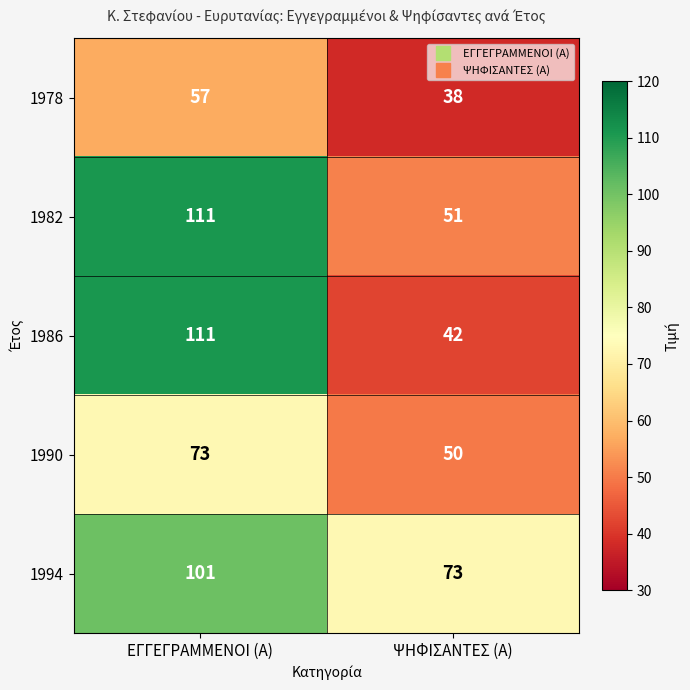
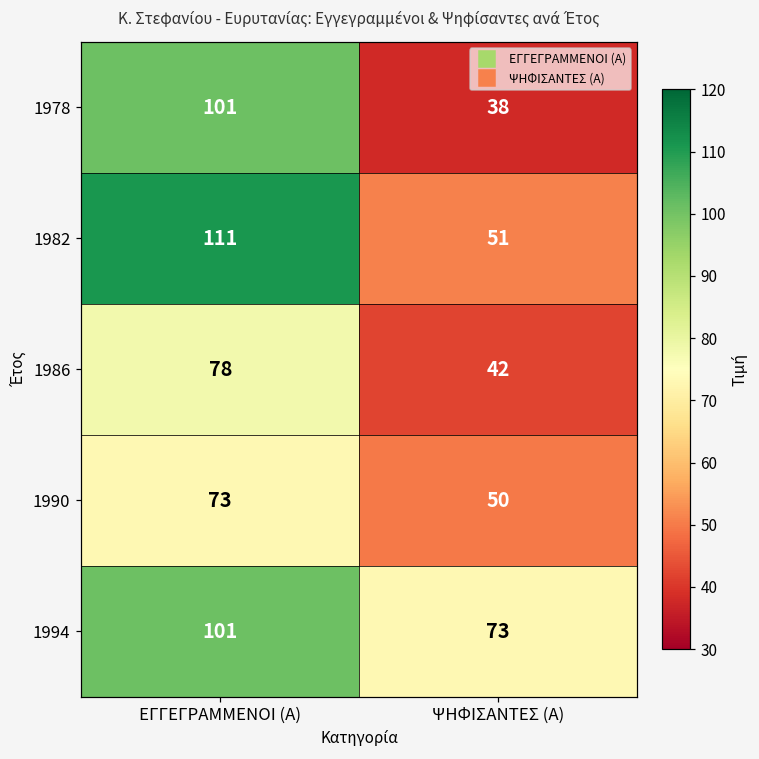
  {
    "1978": {
-     "ΕΓΓΕΓΡΑΜΜΕΝΟΙ (Α)": 57,
+     "ΕΓΓΕΓΡΑΜΜΕΝΟΙ (Α)": 101,
      "ΨΗΦΙΣΑΝΤΕΣ (Α)": 38
    },
    "1982": {
      "ΕΓΓΕΓΡΑΜΜΕΝΟΙ (Α)": 111,
      "ΨΗΦΙΣΑΝΤΕΣ (Α)": 51
    },
    "1986": {
-     "ΕΓΓΕΓΡΑΜΜΕΝΟΙ (Α)": 111,
+     "ΕΓΓΕΓΡΑΜΜΕΝΟΙ (Α)": 78,
      "ΨΗΦΙΣΑΝΤΕΣ (Α)": 42
    },
    "1990": {
      "ΕΓΓΕΓΡΑΜΜΕΝΟΙ (Α)": 73,
      "ΨΗΦΙΣΑΝΤΕΣ (Α)": 50
    },
    "1994": {
      "ΕΓΓΕΓΡΑΜΜΕΝΟΙ (Α)": 101,
      "ΨΗΦΙΣΑΝΤΕΣ (Α)": 73
    }
  }
